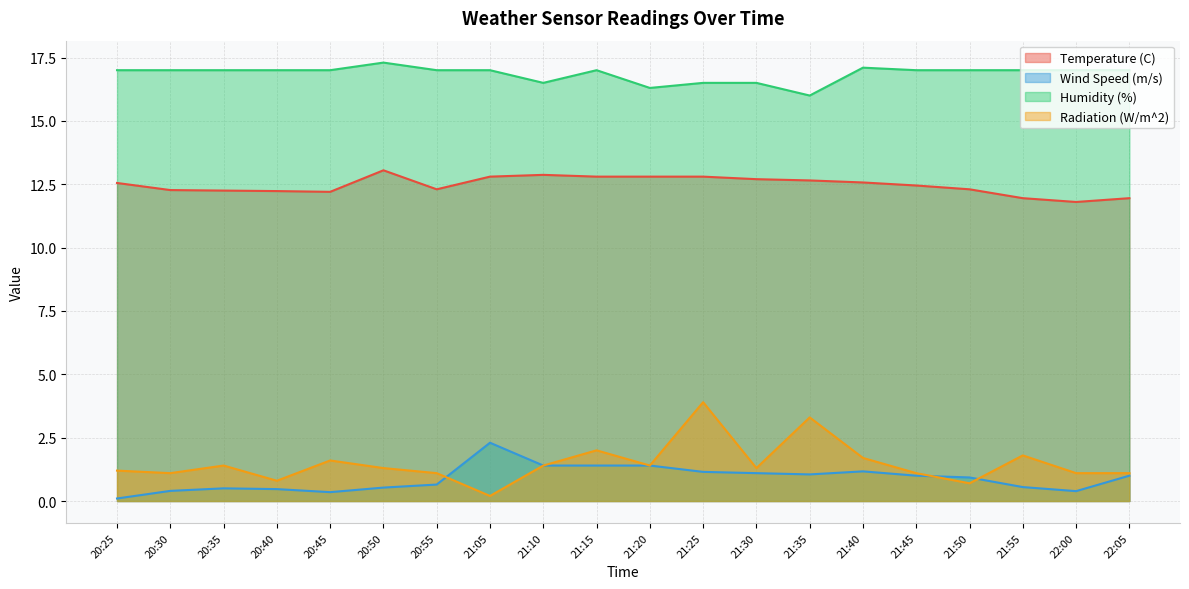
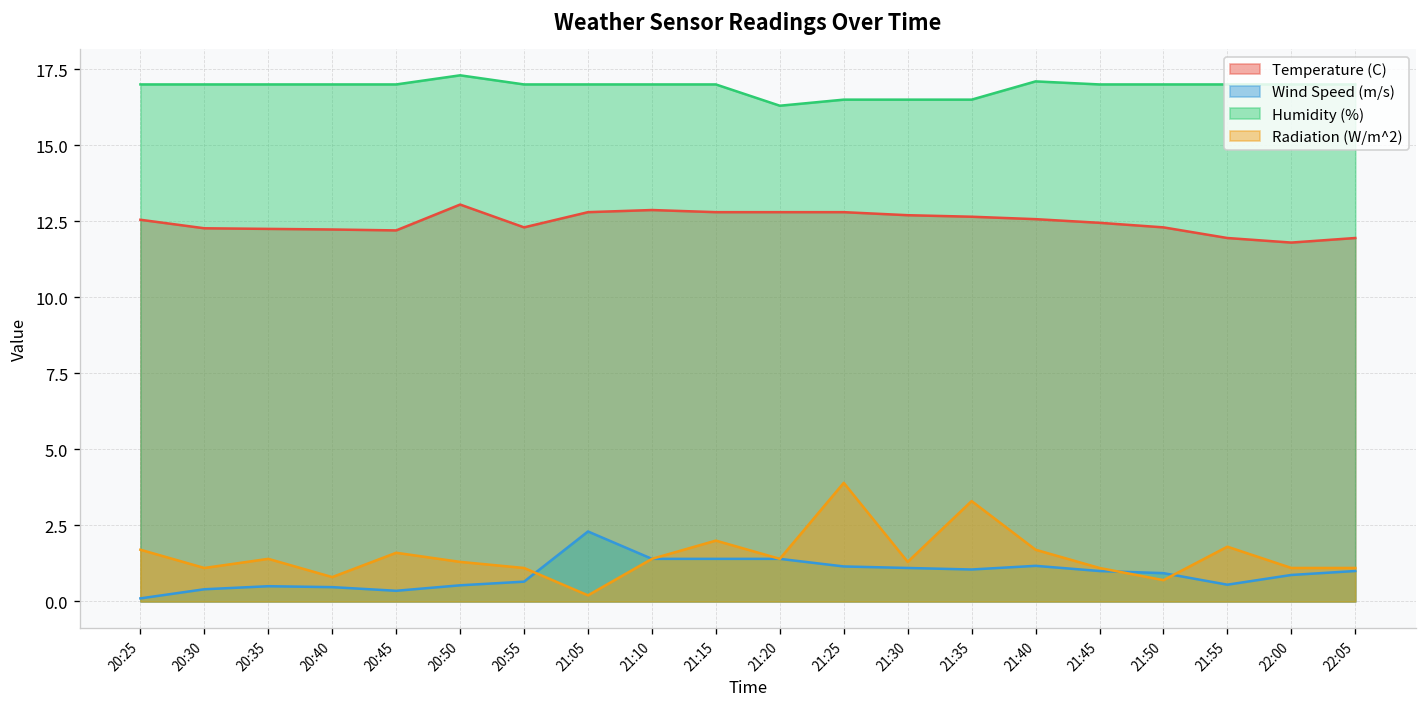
  {
    "Temperature (C)": {
      "20:25": 12.6,
      "20:30": 12.3,
      "20:35": 12.3,
      "20:40": 12.2,
      "20:45": 12.2,
      "20:50": 13.1,
      "20:55": 12.3,
      "21:05": 12.8,
      "21:10": 12.9,
      "21:15": 12.8,
      "21:20": 12.8,
      "21:25": 12.8,
      "21:30": 12.7,
      "21:35": 12.7,
      "21:40": 12.6,
      "21:45": 12.5,
      "21:50": 12.3,
      "21:55": 12.0,
      "22:00": 11.8,
      "22:05": 12.0
    },
    "Wind Speed (m/s)": {
      "20:25": 0.1,
      "20:30": 0.4,
      "20:35": 0.5,
      "20:40": 0.5,
      "20:45": 0.4,
      "20:50": 0.5,
      "20:55": 0.7,
      "21:05": 2.3,
      "21:15": 1.4,
      "21:25": 1.2,
      "21:30": 1.1,
      "21:35": 1.1,
      "21:40": 1.2,
      "21:45": 1.0,
      "21:50": 0.9,
      "21:55": 0.6,
-     "22:00": 0.4,
+     "22:00": 0.9,
      "22:05": 1.0
    },
    "Humidity (%)": {
      "20:25": 17.0,
      "20:30": 17.0,
      "20:35": 17.0,
      "20:40": 17.0,
      "20:45": 17.0,
      "20:50": 17.3,
      "20:55": 17.0,
      "21:05": 17.0,
-     "21:10": 16.5,
+     "21:10": 17.0,
      "21:15": 17.0,
      "21:20": 16.3,
      "21:25": 16.5,
      "21:30": 16.5,
-     "21:35": 16.0,
+     "21:35": 16.5,
      "21:40": 17.1,
      "21:45": 17.0,
      "21:50": 17.0
    },
    "Radiation (W/m^2)": {
-     "20:25": 1.2,
+     "20:25": 1.7,
      "20:30": 1.1,
      "20:35": 1.4,
      "20:40": 0.8,
      "20:45": 1.6,
      "20:50": 1.3,
      "20:55": 1.1,
      "21:05": 0.2,
      "21:15": 2.0,
      "21:25": 3.9,
      "21:30": 1.3,
      "21:35": 3.3,
      "21:40": 1.7,
      "21:45": 1.1,
      "21:50": 0.7,
      "21:55": 1.8,
      "22:00": 1.1,
      "22:05": 1.1
    }
  }
